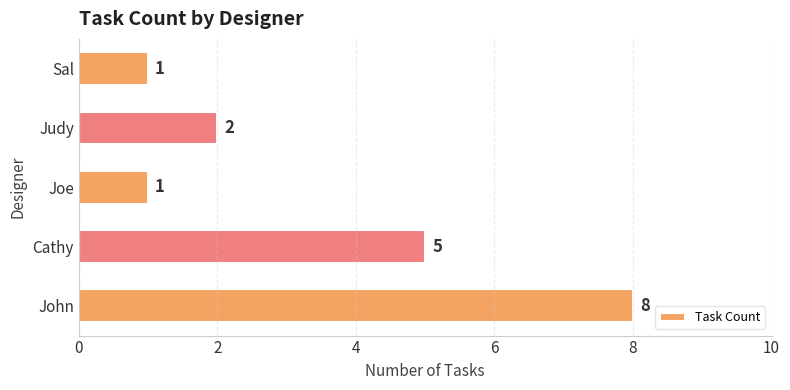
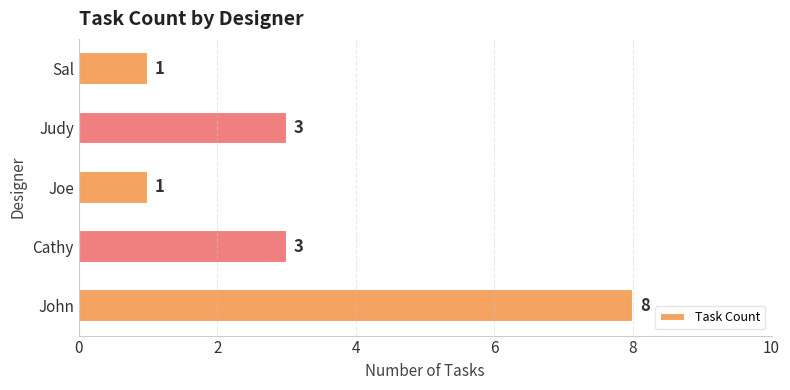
  {
    "Sal": 1,
-   "Judy": 2,
+   "Judy": 3,
    "Joe": 1,
-   "Cathy": 5,
+   "Cathy": 3,
    "John": 8
  }
